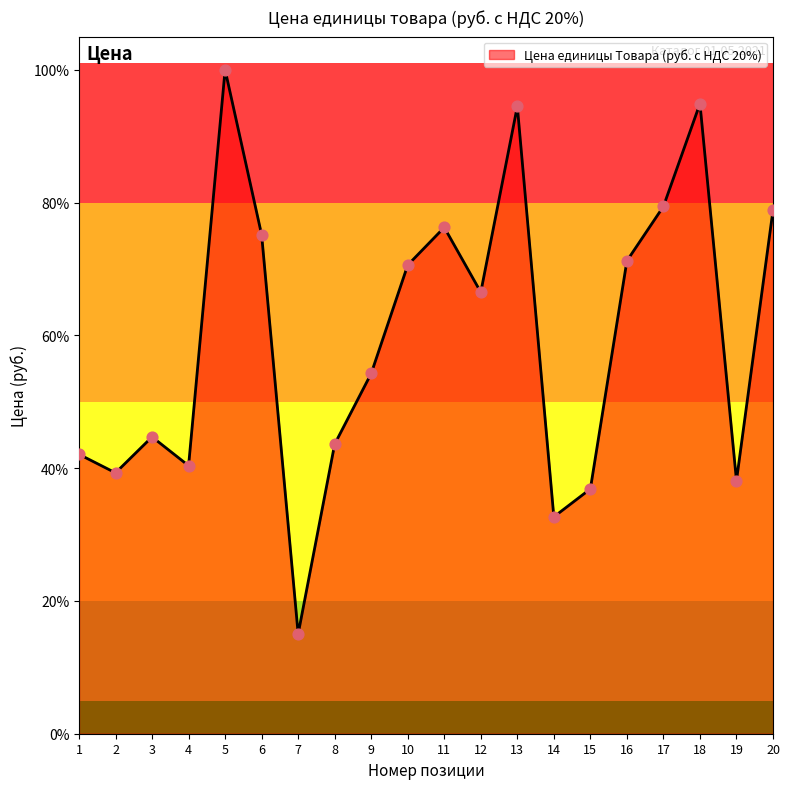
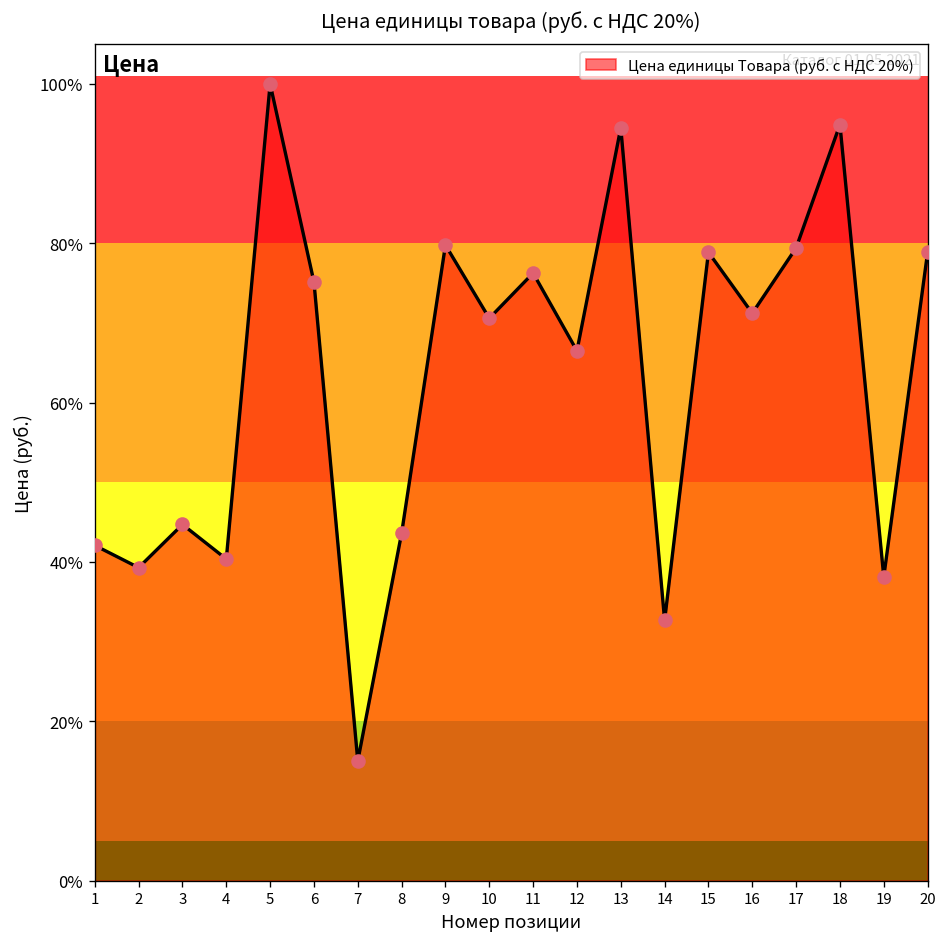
  {
    "1": "42%",
    "2": "39%",
    "3": "45%",
    "4": "40%",
    "5": "100%",
    "6": "75%",
    "7": "15%",
    "8": "44%",
-   "9": "54%",
+   "9": "80%",
    "10": "71%",
    "11": "76%",
    "12": "67%",
    "13": "94%",
    "14": "33%",
-   "15": "37%",
+   "15": "79%",
    "16": "71%",
    "17": "79%",
    "18": "95%",
    "19": "38%",
    "20": "79%"
  }
